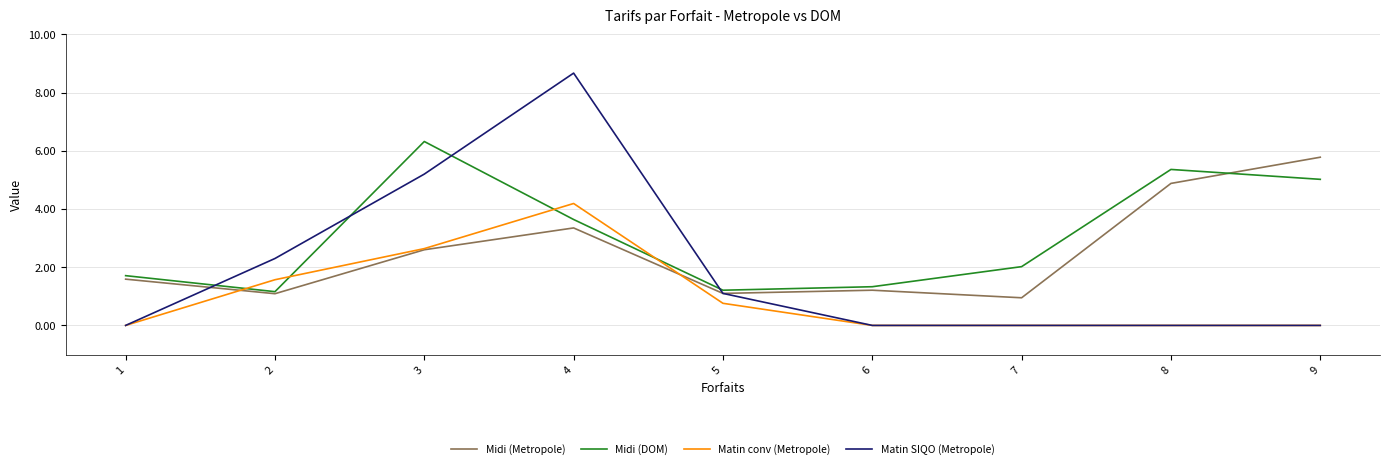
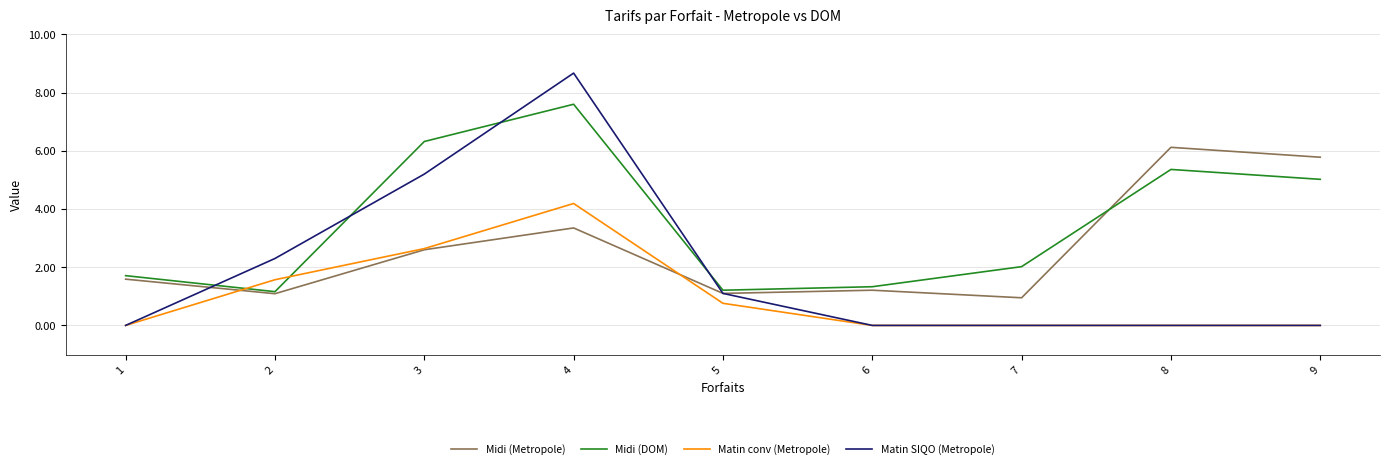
  {
    "Midi (Metropole)": {
      "1": 1.6,
      "4": 3.4,
      "6": 1.2,
      "7": 1.0,
-     "8": 4.9,
+     "8": 6.1,
      "9": 5.8
    },
    "Midi (DOM)": {
      "1": 1.7,
      "3": 6.3,
-     "4": 3.6,
+     "4": 7.6,
      "5": 1.2,
      "6": 1.3,
      "7": 2.0,
      "8": 5.4,
      "9": 5.0
    },
    "Matin conv (Metropole)": {
      "2": 1.6,
      "4": 4.2,
      "5": 0.8
    },
    "Matin SIQO (Metropole)": {
      "2": 2.3,
      "3": 5.2,
      "4": 8.7
    }
  }
